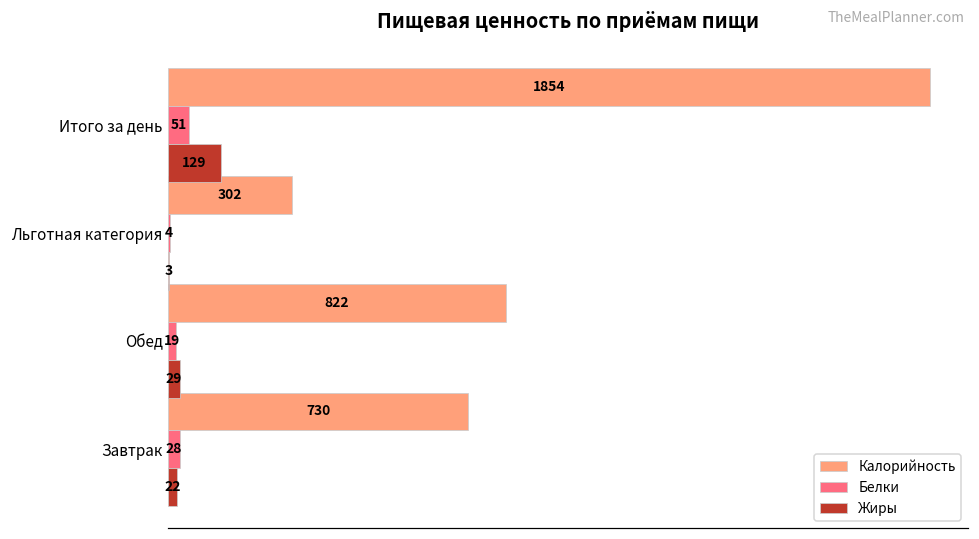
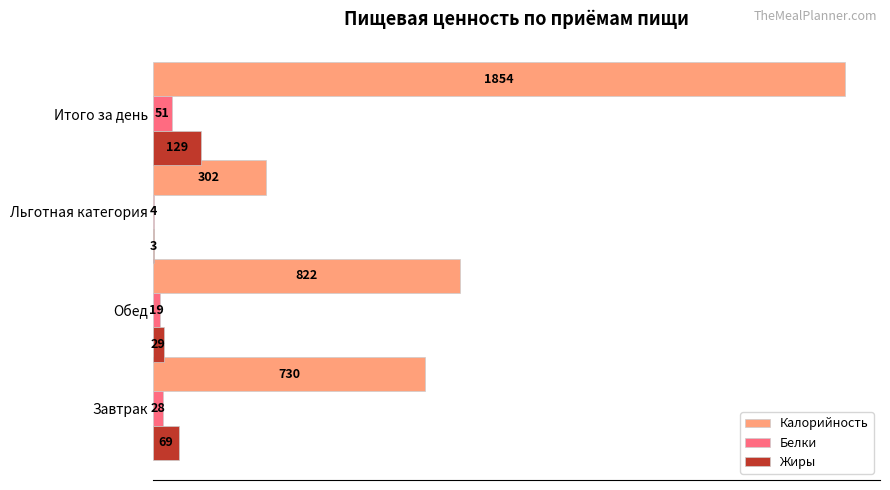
  {
    "Жиры": {
      "Итого за день": 129,
      "Льготная категория": 3,
      "Обед": 29,
-     "Завтрак": 22
+     "Завтрак": 69
    }
  }
